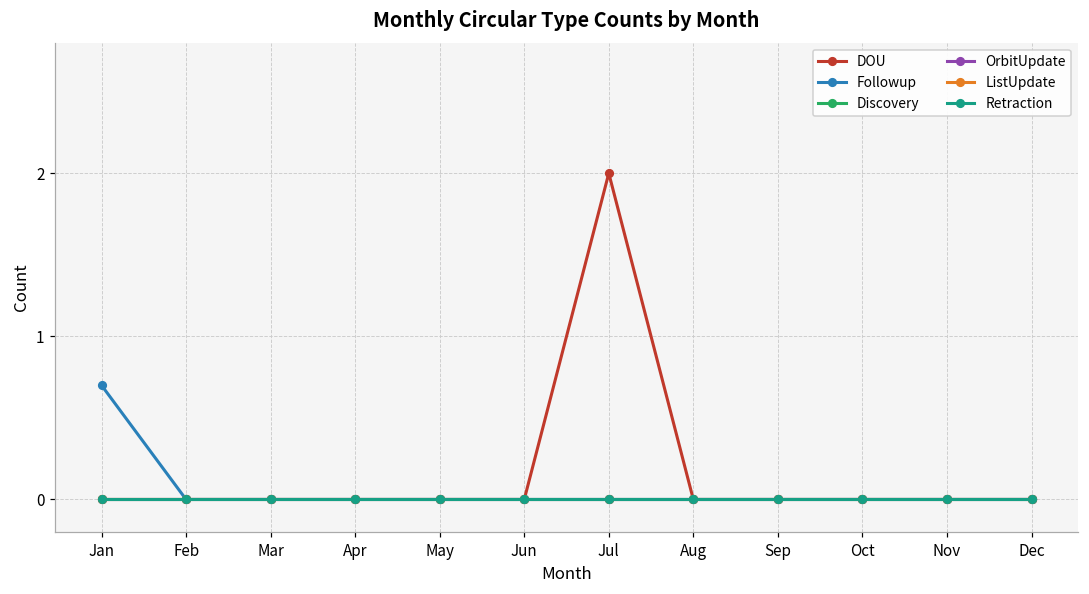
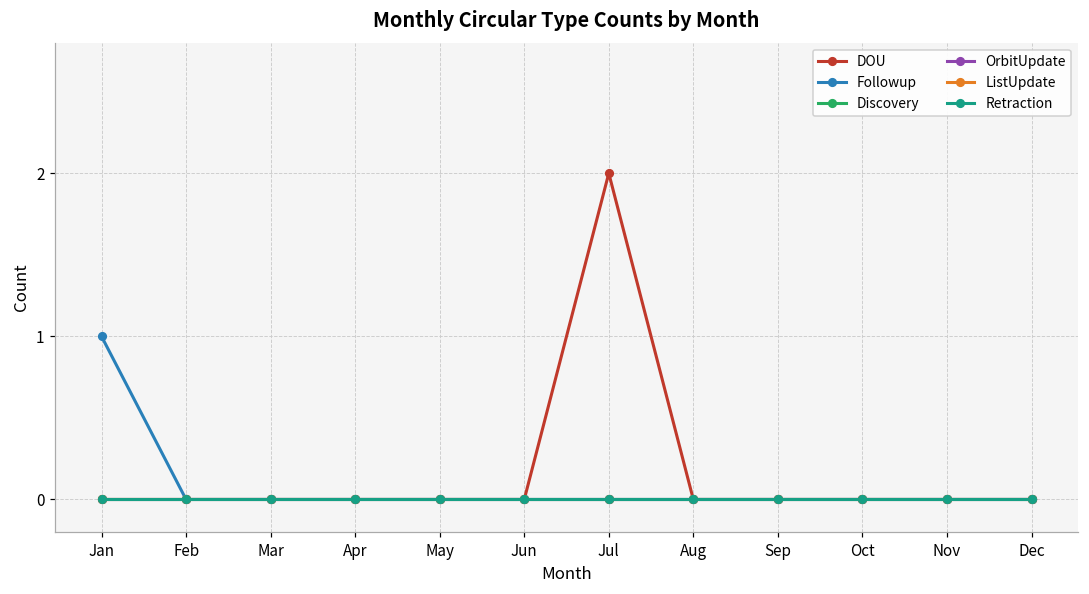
  {
    "DOU": {
      "Jul": 2.0
    },
    "Followup": {
-     "Jan": 0.7
+     "Jan": 1.0
    }
  }
